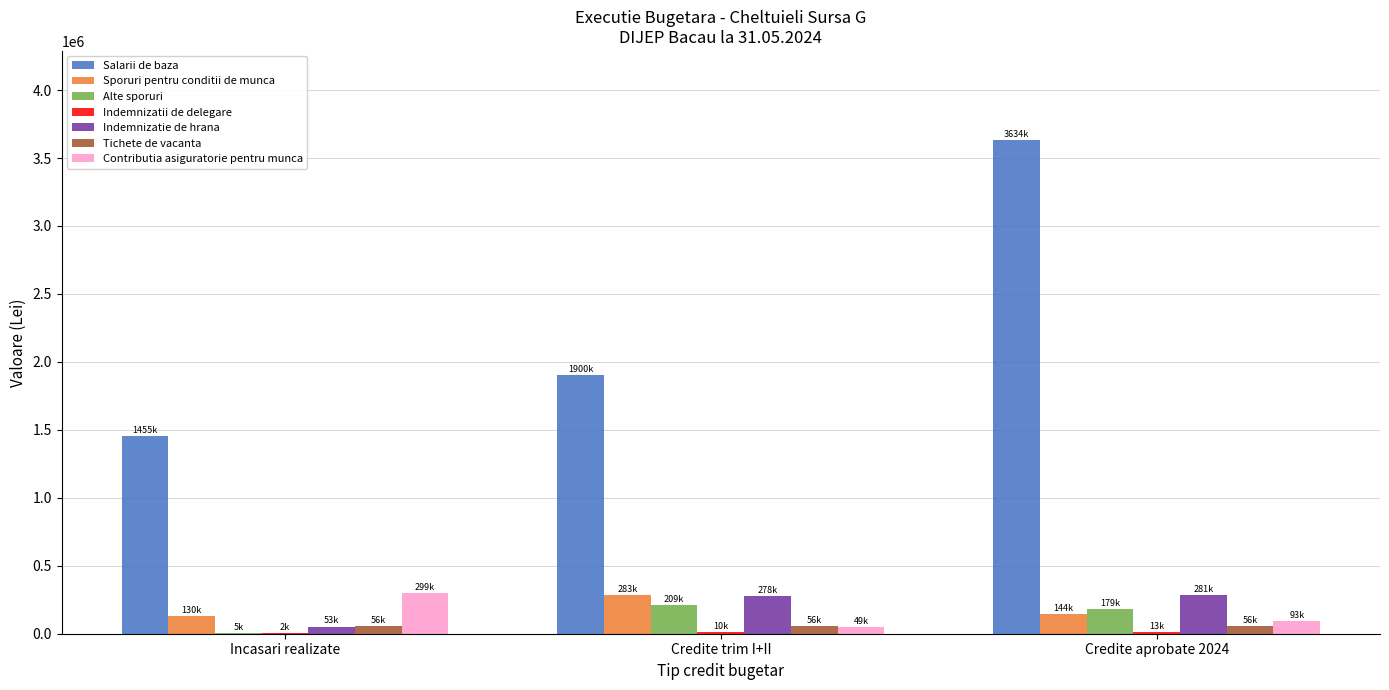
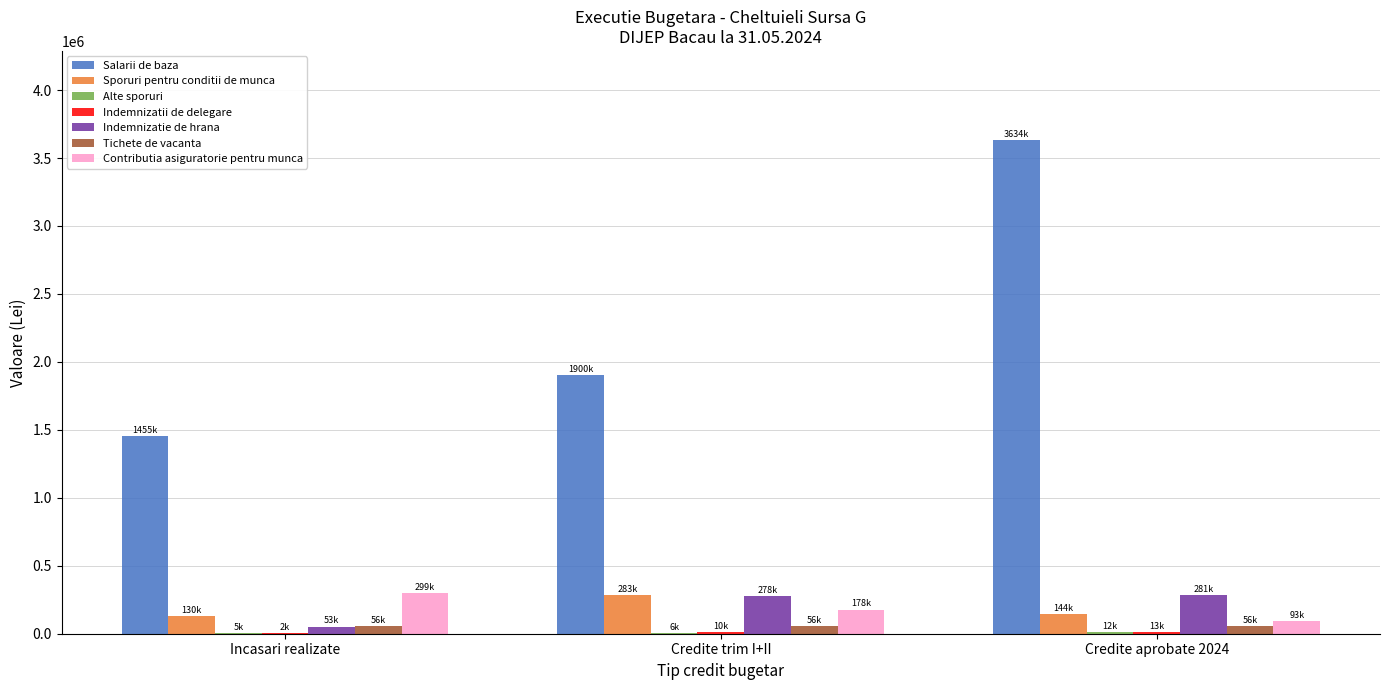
  {
    "Salarii de baza": {
      "Incasari realizate": "1455k",
      "Credite trim I+II": "1900k",
      "Credite aprobate 2024": "3634k"
    },
    "Sporuri pentru conditii de munca": {
      "Incasari realizate": "130k",
      "Credite trim I+II": "283k",
      "Credite aprobate 2024": "144k"
    },
    "Alte sporuri": {
      "Incasari realizate": "5k",
-     "Credite trim I+II": "209k",
-     "Credite aprobate 2024": "179k"
+     "Credite trim I+II": "6k",
+     "Credite aprobate 2024": "12k"
    },
    "Indemnizatii de delegare": {
      "Incasari realizate": "2k",
      "Credite trim I+II": "10k",
      "Credite aprobate 2024": "13k"
    },
    "Indemnizatie de hrana": {
      "Incasari realizate": "53k",
      "Credite trim I+II": "278k",
      "Credite aprobate 2024": "281k"
    },
    "Tichete de vacanta": {
      "Incasari realizate": "56k",
      "Credite trim I+II": "56k",
      "Credite aprobate 2024": "56k"
    },
    "Contributia asiguratorie pentru munca": {
      "Incasari realizate": "299k",
-     "Credite trim I+II": "49k",
+     "Credite trim I+II": "178k",
      "Credite aprobate 2024": "93k"
    }
  }
